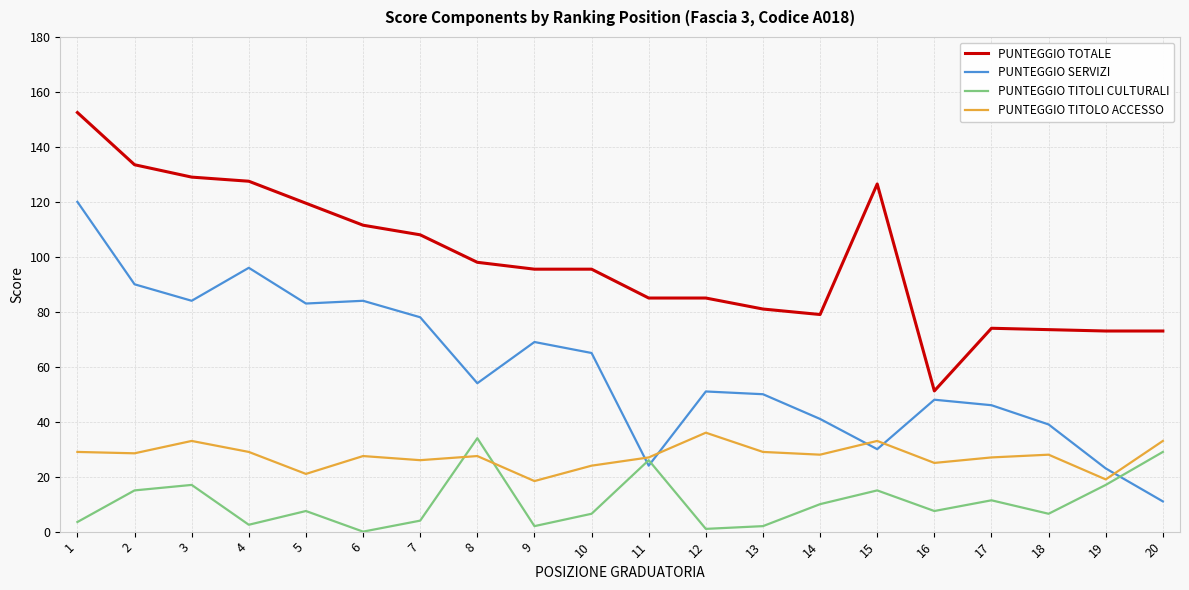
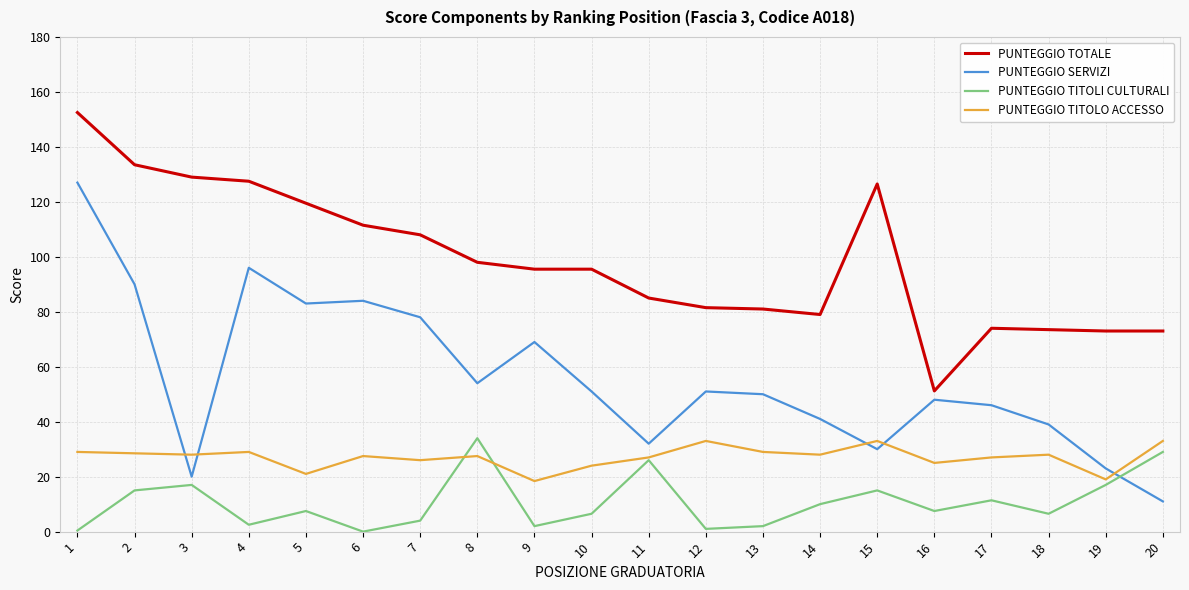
  {
    "PUNTEGGIO TOTALE": {
      "1": 153,
      "2": 134,
      "3": 129,
      "4": 128,
      "5": 120,
      "6": 112,
      "7": 108,
      "8": 98,
      "9": 96,
      "10": 96,
      "11": 85,
-     "12": 85,
+     "12": 82,
      "13": 81,
      "14": 79,
      "15": 127,
      "16": 51,
      "17": 74,
      "18": 74,
      "19": 73,
      "20": 73
    },
    "PUNTEGGIO SERVIZI": {
-     "1": 120,
+     "1": 127,
      "2": 90,
-     "3": 84,
+     "3": 20,
      "4": 96,
      "5": 83,
      "6": 84,
      "7": 78,
      "8": 54,
      "9": 69,
-     "10": 65,
-     "11": 24,
+     "10": 51,
+     "11": 32,
      "12": 51,
      "13": 50,
      "14": 41,
      "15": 30,
      "16": 48,
      "17": 46,
      "18": 39,
      "19": 23,
      "20": 11
    },
    "PUNTEGGIO TITOLI CULTURALI": {
-     "1": 4,
+     "1": 0,
      "2": 15,
      "3": 17,
      "4": 3,
      "5": 8,
      "6": 0,
      "7": 4,
      "8": 34,
      "9": 2,
      "10": 7,
      "11": 26,
      "12": 1,
      "13": 2,
      "14": 10,
      "15": 15,
      "16": 8,
      "17": 11,
      "18": 7,
      "19": 17,
      "20": 29
    },
    "PUNTEGGIO TITOLO ACCESSO": {
      "1": 29,
      "2": 29,
-     "3": 33,
+     "3": 28,
      "4": 29,
      "5": 21,
      "6": 28,
      "7": 26,
      "8": 28,
      "9": 18,
      "10": 24,
      "11": 27,
-     "12": 36,
+     "12": 33,
      "13": 29,
      "14": 28,
      "15": 33,
      "16": 25,
      "17": 27,
      "18": 28,
      "19": 19,
      "20": 33
    }
  }
